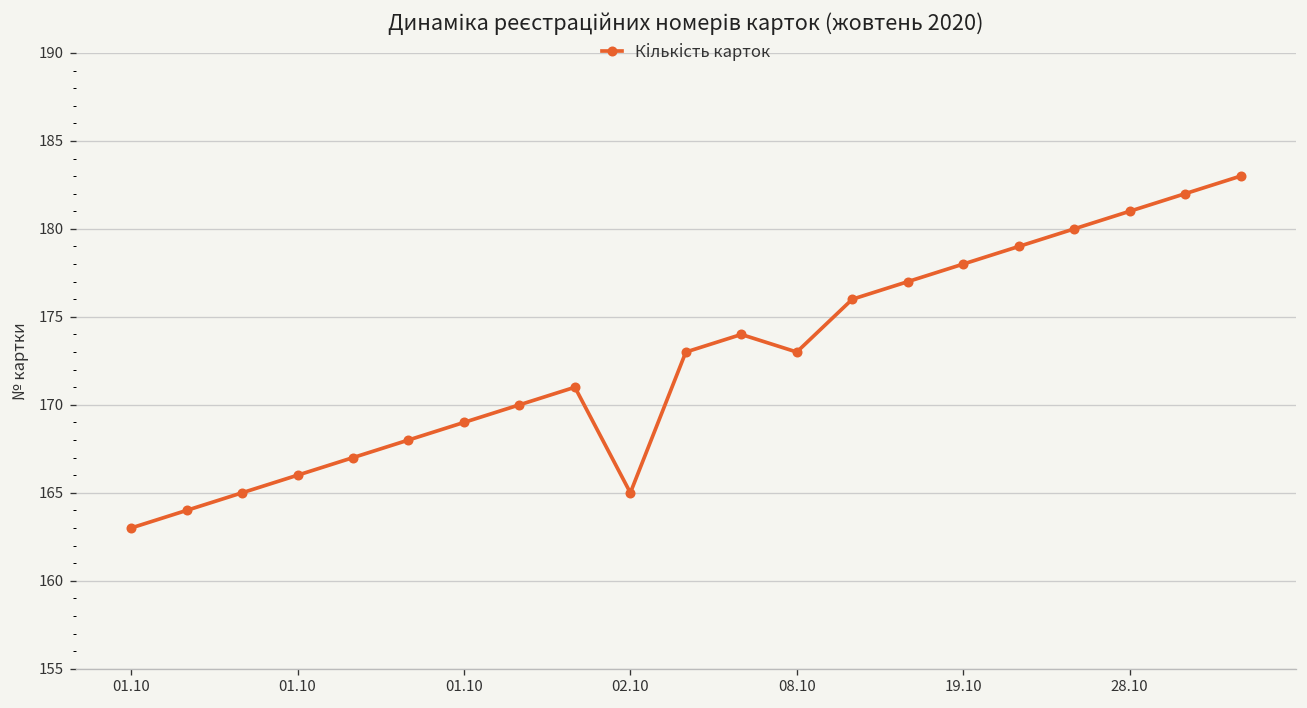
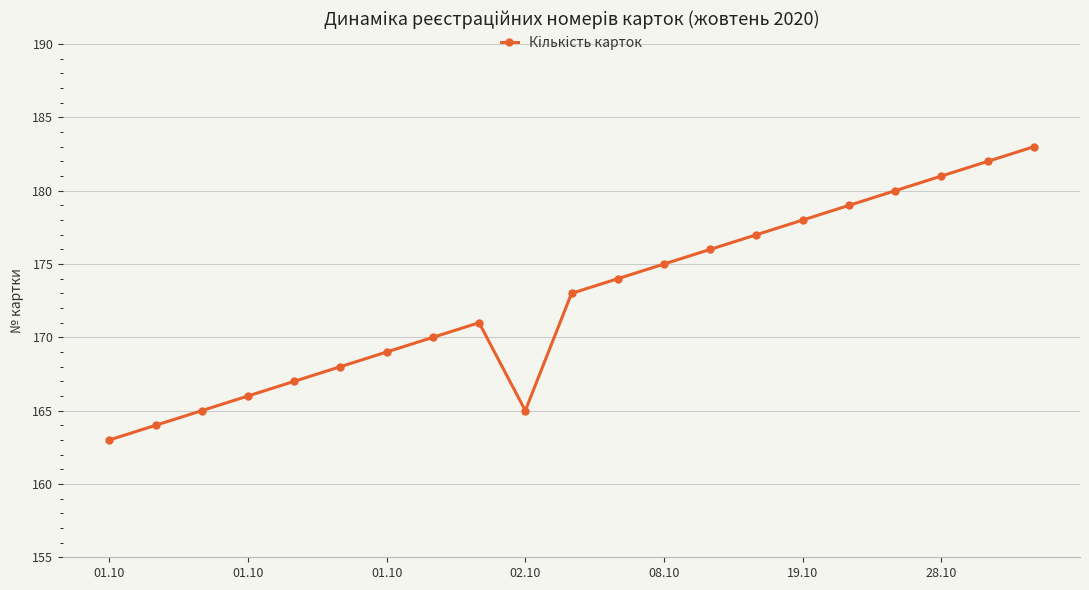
  {
    "02.10": 165,
-   "08.10": 173,
+   "08.10": 175,
    "19.10": 178,
    "28.10": 181
  }
